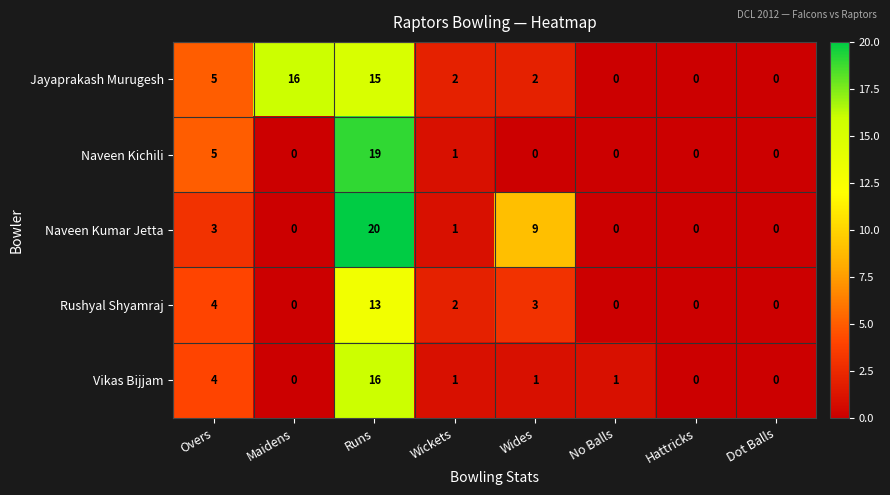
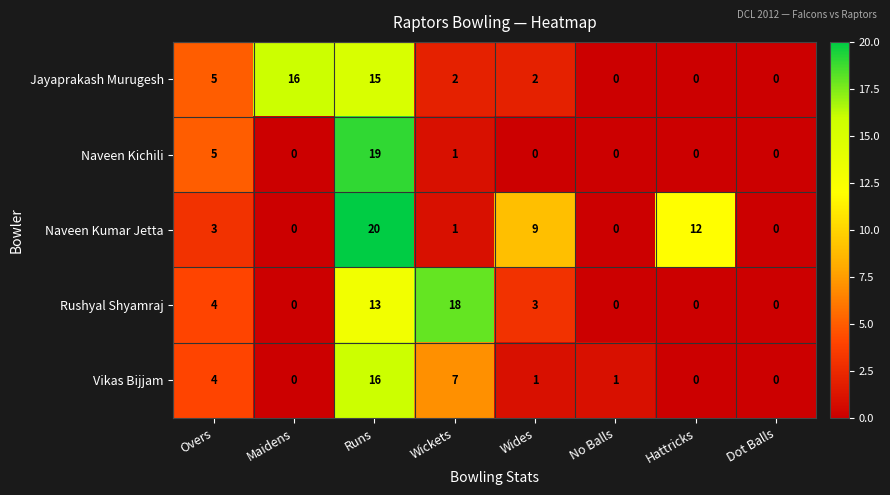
  {
    "Jayaprakash Murugesh": {
      "Overs": 5,
      "Maidens": 16,
      "Runs": 15,
      "Wickets": 2,
      "Wides": 2,
      "No Balls": 0,
      "Hattricks": 0,
      "Dot Balls": 0
    },
    "Naveen Kichili": {
      "Overs": 5,
      "Maidens": 0,
      "Runs": 19,
      "Wickets": 1,
      "Wides": 0,
      "No Balls": 0,
      "Hattricks": 0,
      "Dot Balls": 0
    },
    "Naveen Kumar Jetta": {
      "Overs": 3,
      "Maidens": 0,
      "Runs": 20,
      "Wickets": 1,
      "Wides": 9,
      "No Balls": 0,
-     "Hattricks": 0,
+     "Hattricks": 12,
      "Dot Balls": 0
    },
    "Rushyal Shyamraj": {
      "Overs": 4,
      "Maidens": 0,
      "Runs": 13,
-     "Wickets": 2,
+     "Wickets": 18,
      "Wides": 3,
      "No Balls": 0,
      "Hattricks": 0,
      "Dot Balls": 0
    },
    "Vikas Bijjam": {
      "Overs": 4,
      "Maidens": 0,
      "Runs": 16,
-     "Wickets": 1,
+     "Wickets": 7,
      "Wides": 1,
      "No Balls": 1,
      "Hattricks": 0,
      "Dot Balls": 0
    }
  }
